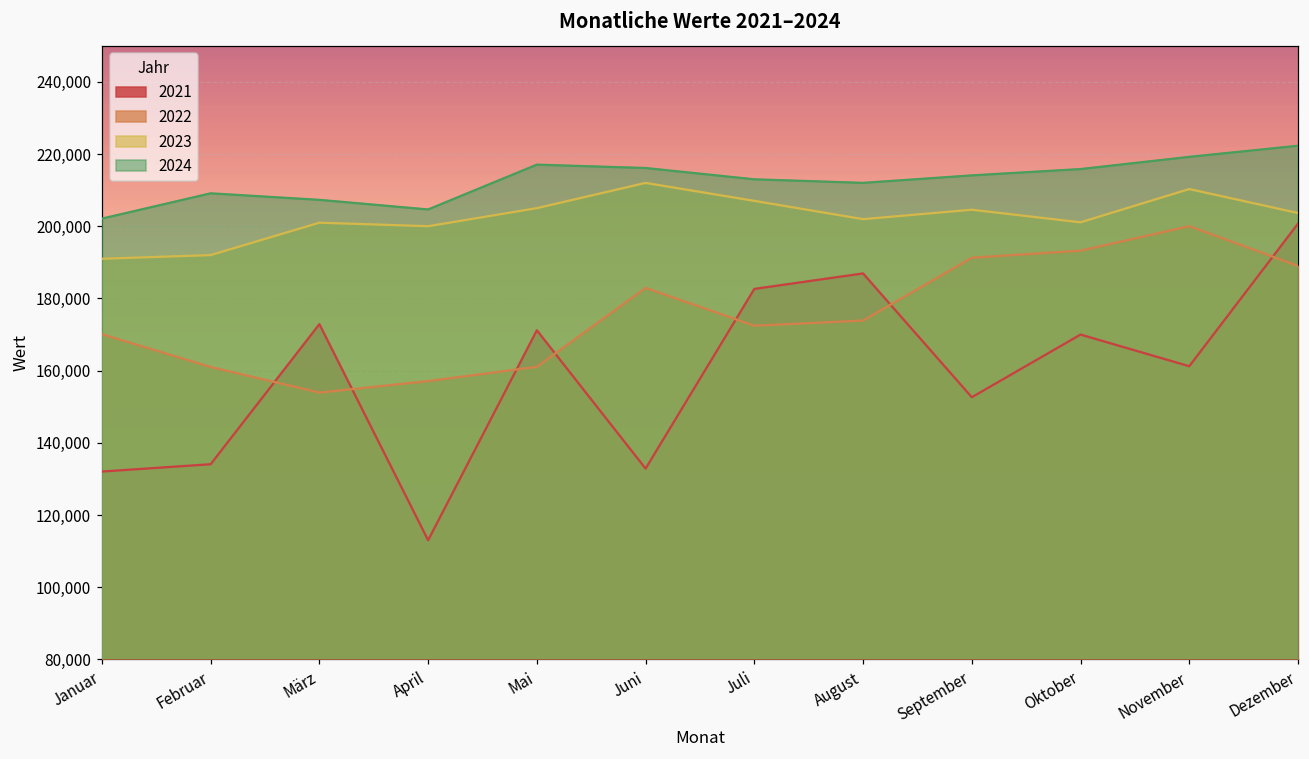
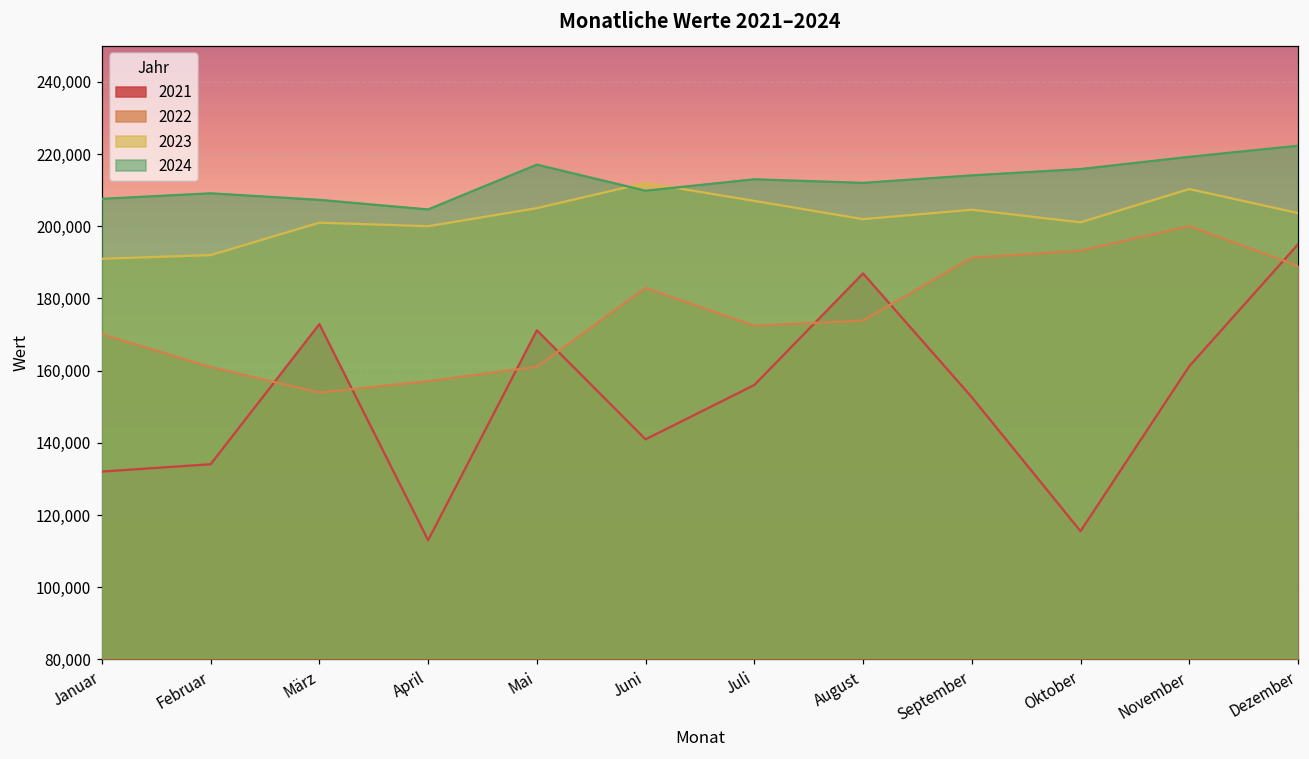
  {
    "2021": {
      "Januar": "132,000",
      "Februar": "134,000",
      "März": "173,000",
      "April": "113,000",
      "Mai": "171,000",
-     "Juni": "133,000",
-     "Juli": "183,000",
+     "Juni": "141,000",
+     "Juli": "156,000",
      "August": "187,000",
      "September": "153,000",
-     "Oktober": "170,000",
+     "Oktober": "116,000",
      "November": "161,000",
-     "Dezember": "201,000"
+     "Dezember": "195,000"
    },
    "2024": {
-     "Januar": "202,000",
+     "Januar": "208,000",
      "Februar": "209,000",
      "März": "207,000",
      "April": "205,000",
      "Mai": "217,000",
-     "Juni": "216,000",
+     "Juni": "210,000",
      "Juli": "213,000",
      "August": "212,000",
      "September": "214,000",
      "Oktober": "216,000",
      "November": "219,000",
      "Dezember": "222,000"
    }
  }
